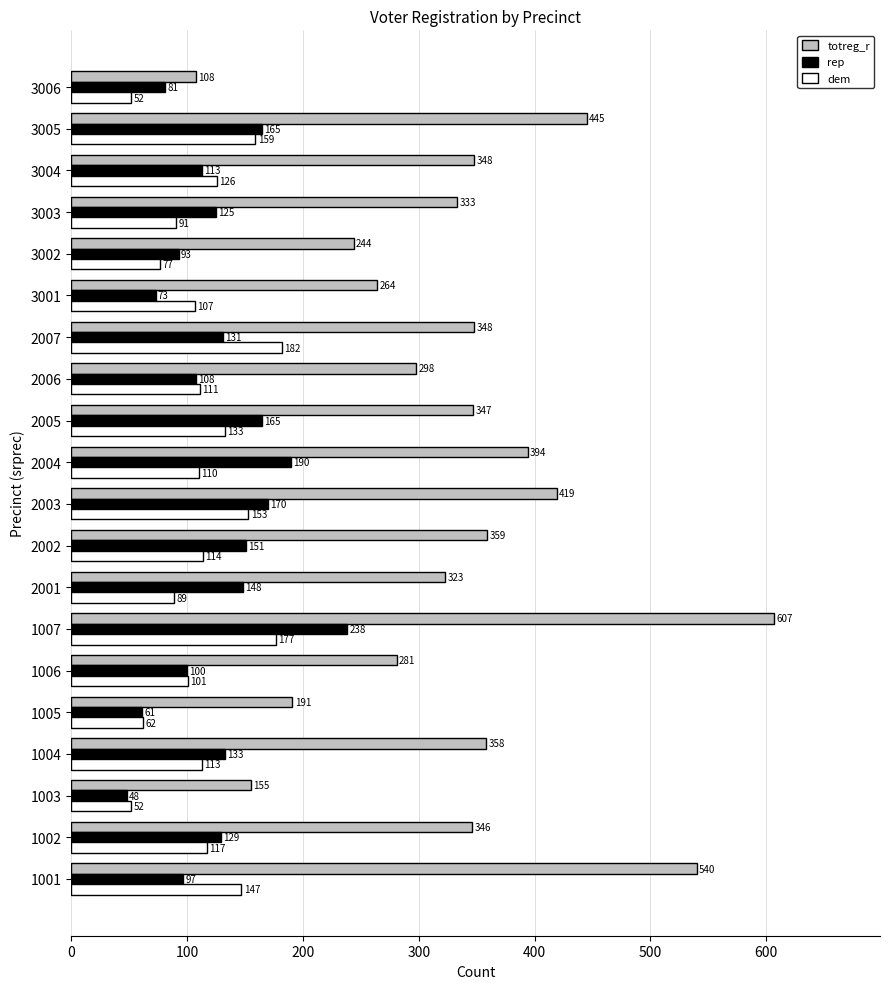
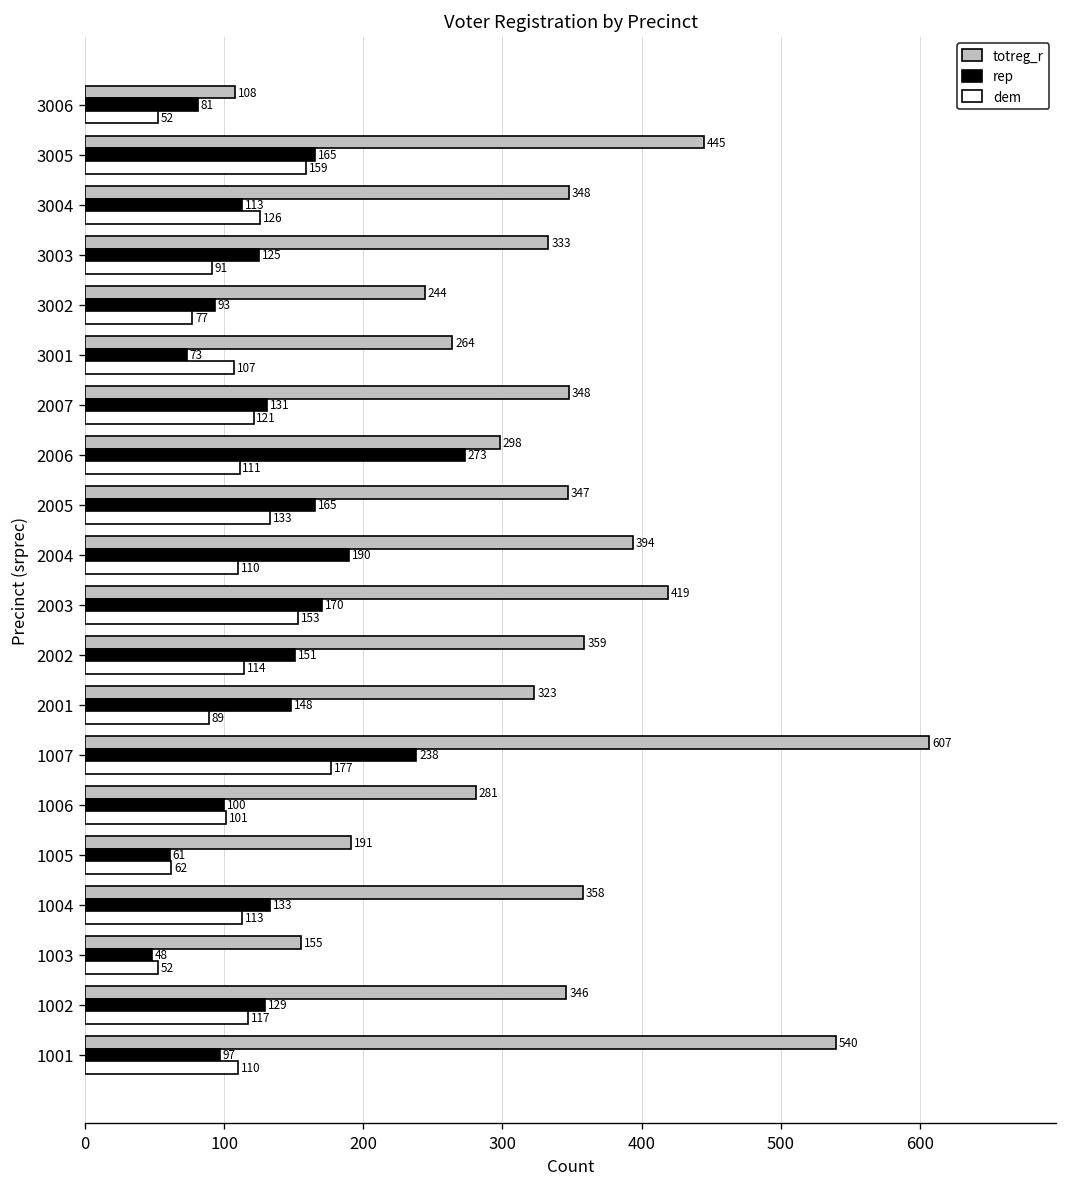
  {
    "totreg_r": {
      "3006": 108,
      "3005": 445,
      "3004": 348,
      "3003": 333,
      "3002": 244,
      "3001": 264,
      "2007": 348,
      "2006": 298,
      "2005": 347,
      "2004": 394,
      "2003": 419,
      "2002": 359,
      "2001": 323,
      "1007": 607,
      "1006": 281,
      "1005": 191,
      "1004": 358,
      "1003": 155,
      "1002": 346,
      "1001": 540
    },
    "rep": {
      "3006": 81,
      "3005": 165,
      "3004": 113,
      "3003": 125,
      "3002": 93,
      "3001": 73,
      "2007": 131,
-     "2006": 108,
+     "2006": 273,
      "2005": 165,
      "2004": 190,
      "2003": 170,
      "2002": 151,
      "2001": 148,
      "1007": 238,
      "1006": 100,
      "1005": 61,
      "1004": 133,
      "1003": 48,
      "1002": 129,
      "1001": 97
    },
    "dem": {
      "3006": 52,
      "3005": 159,
      "3004": 126,
      "3003": 91,
      "3002": 77,
      "3001": 107,
-     "2007": 182,
+     "2007": 121,
      "2006": 111,
      "2005": 133,
      "2004": 110,
      "2003": 153,
      "2002": 114,
      "2001": 89,
      "1007": 177,
      "1006": 101,
      "1005": 62,
      "1004": 113,
      "1003": 52,
      "1002": 117,
-     "1001": 147
+     "1001": 110
    }
  }
